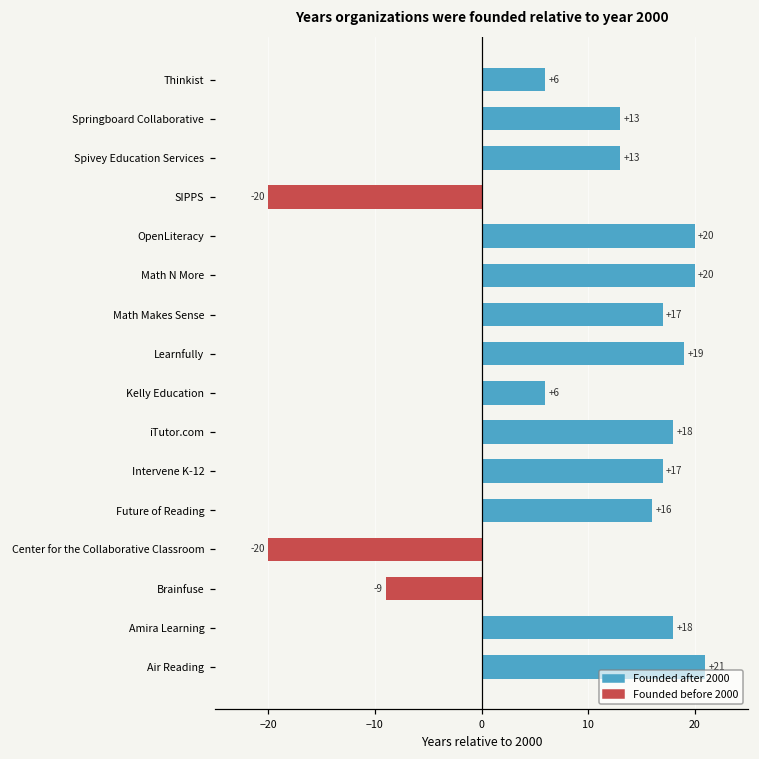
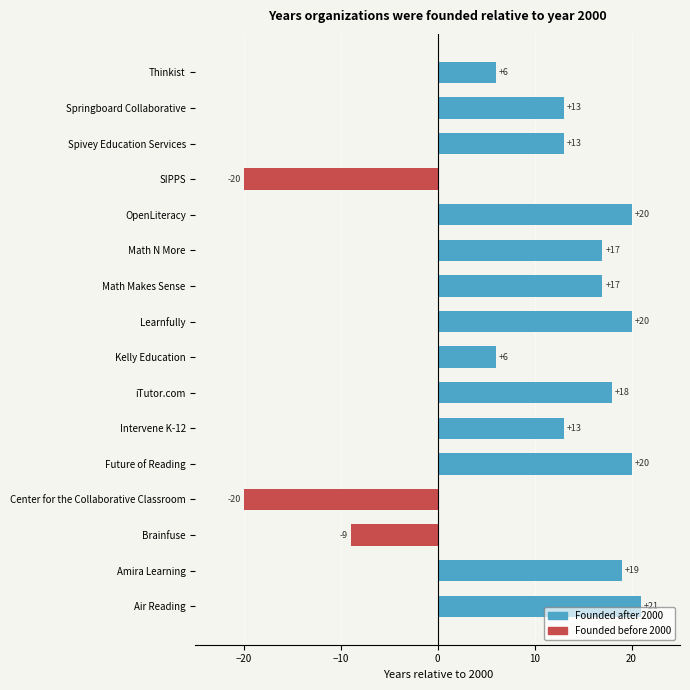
  {
    "Thinkist": "+6",
    "Springboard Collaborative": "+13",
    "Spivey Education Services": "+13",
    "SIPPS": "-20",
    "OpenLiteracy": "+20",
-   "Math N More": "+20",
+   "Math N More": "+17",
    "Math Makes Sense": "+17",
-   "Learnfully": "+19",
+   "Learnfully": "+20",
    "Kelly Education": "+6",
    "iTutor.com": "+18",
-   "Intervene K-12": "+17",
-   "Future of Reading": "+16",
+   "Intervene K-12": "+13",
+   "Future of Reading": "+20",
    "Center for the Collaborative Classroom": "-20",
    "Brainfuse": "-9",
-   "Amira Learning": "+18"
+   "Amira Learning": "+19"
  }
